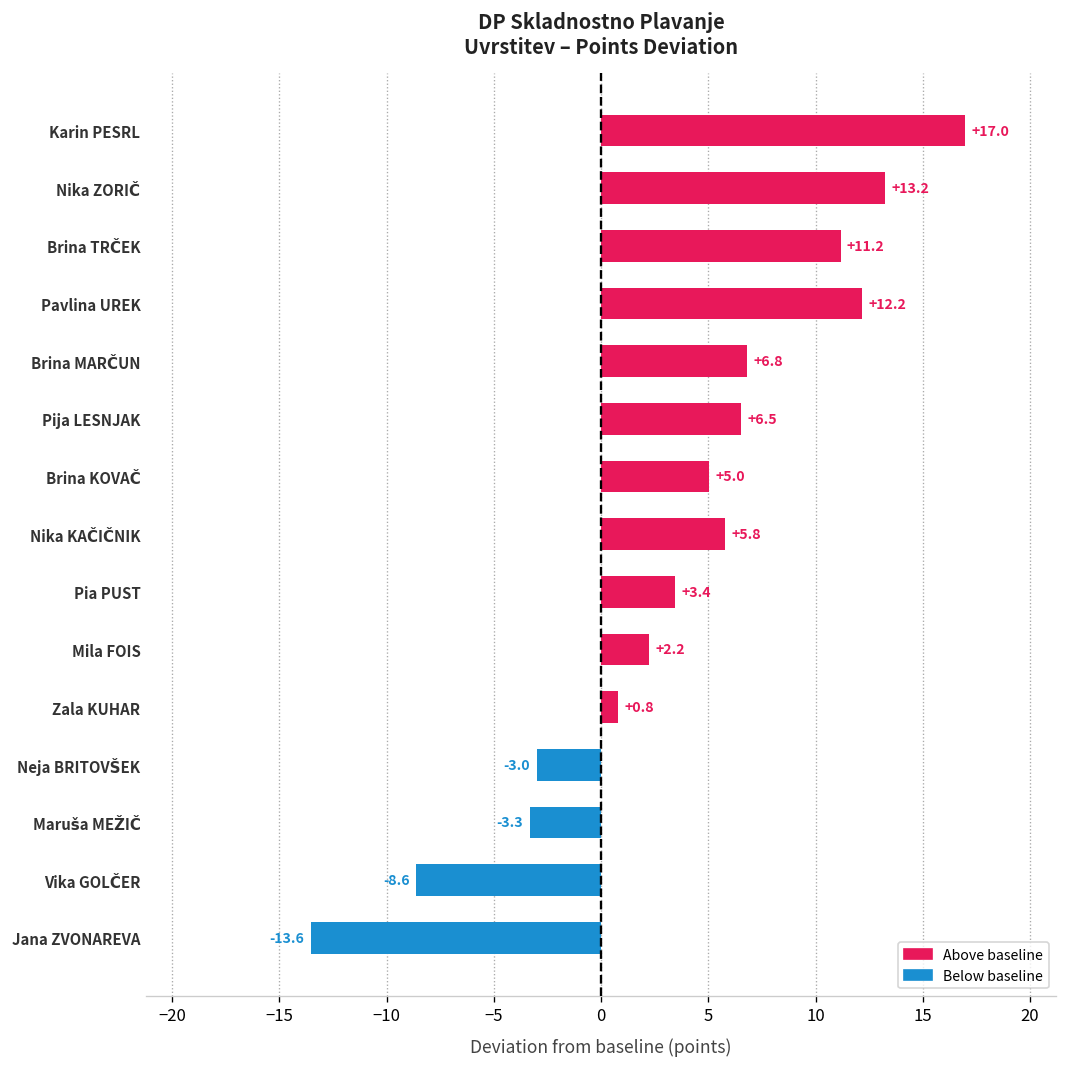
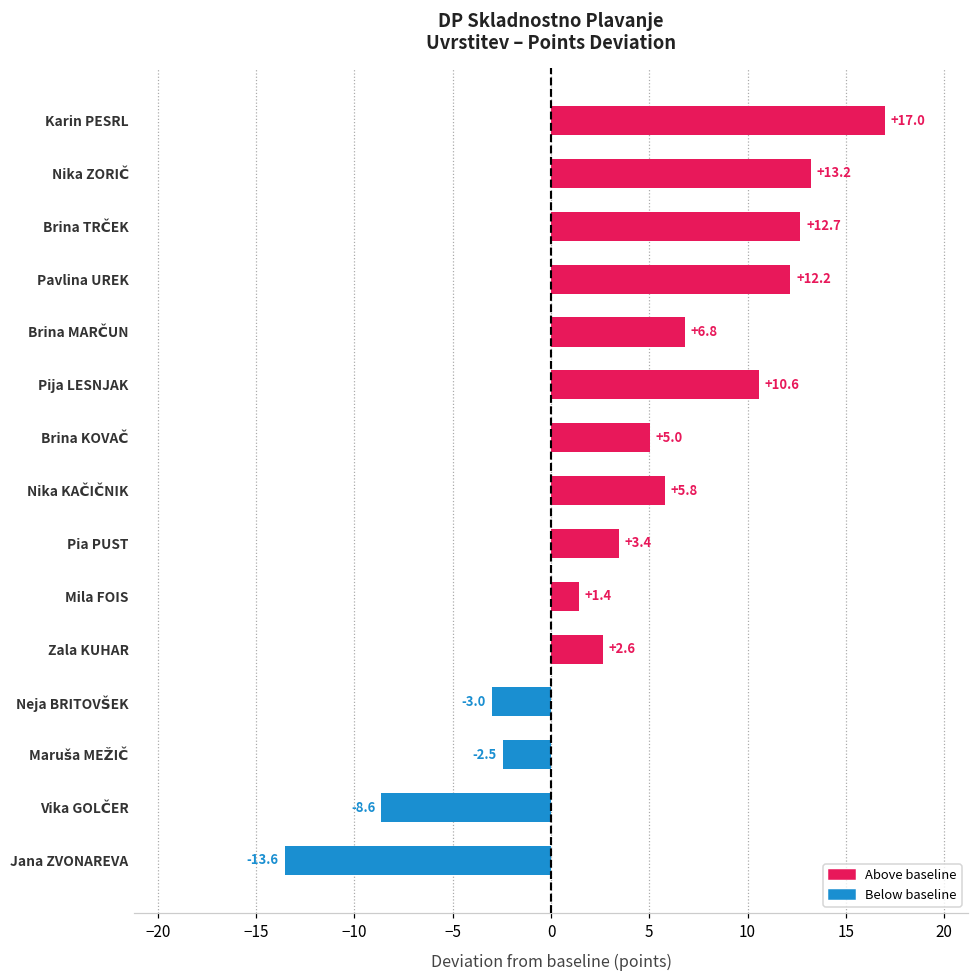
  {
    "Karin PESRL": "+17.0",
    "Nika ZORIČ": "+13.2",
-   "Brina TRČEK": "+11.2",
+   "Brina TRČEK": "+12.7",
    "Pavlina UREK": "+12.2",
    "Brina MARČUN": "+6.8",
-   "Pija LESNJAK": "+6.5",
+   "Pija LESNJAK": "+10.6",
    "Brina KOVAČ": "+5.0",
    "Nika KAČIČNIK": "+5.8",
    "Pia PUST": "+3.4",
-   "Mila FOIS": "+2.2",
-   "Zala KUHAR": "+0.8",
+   "Mila FOIS": "+1.4",
+   "Zala KUHAR": "+2.6",
    "Neja BRITOVŠEK": "-3.0",
-   "Maruša MEŽIČ": "-3.3",
+   "Maruša MEŽIČ": "-2.5",
    "Vika GOLČER": "-8.6",
    "Jana ZVONAREVA": "-13.6"
  }
